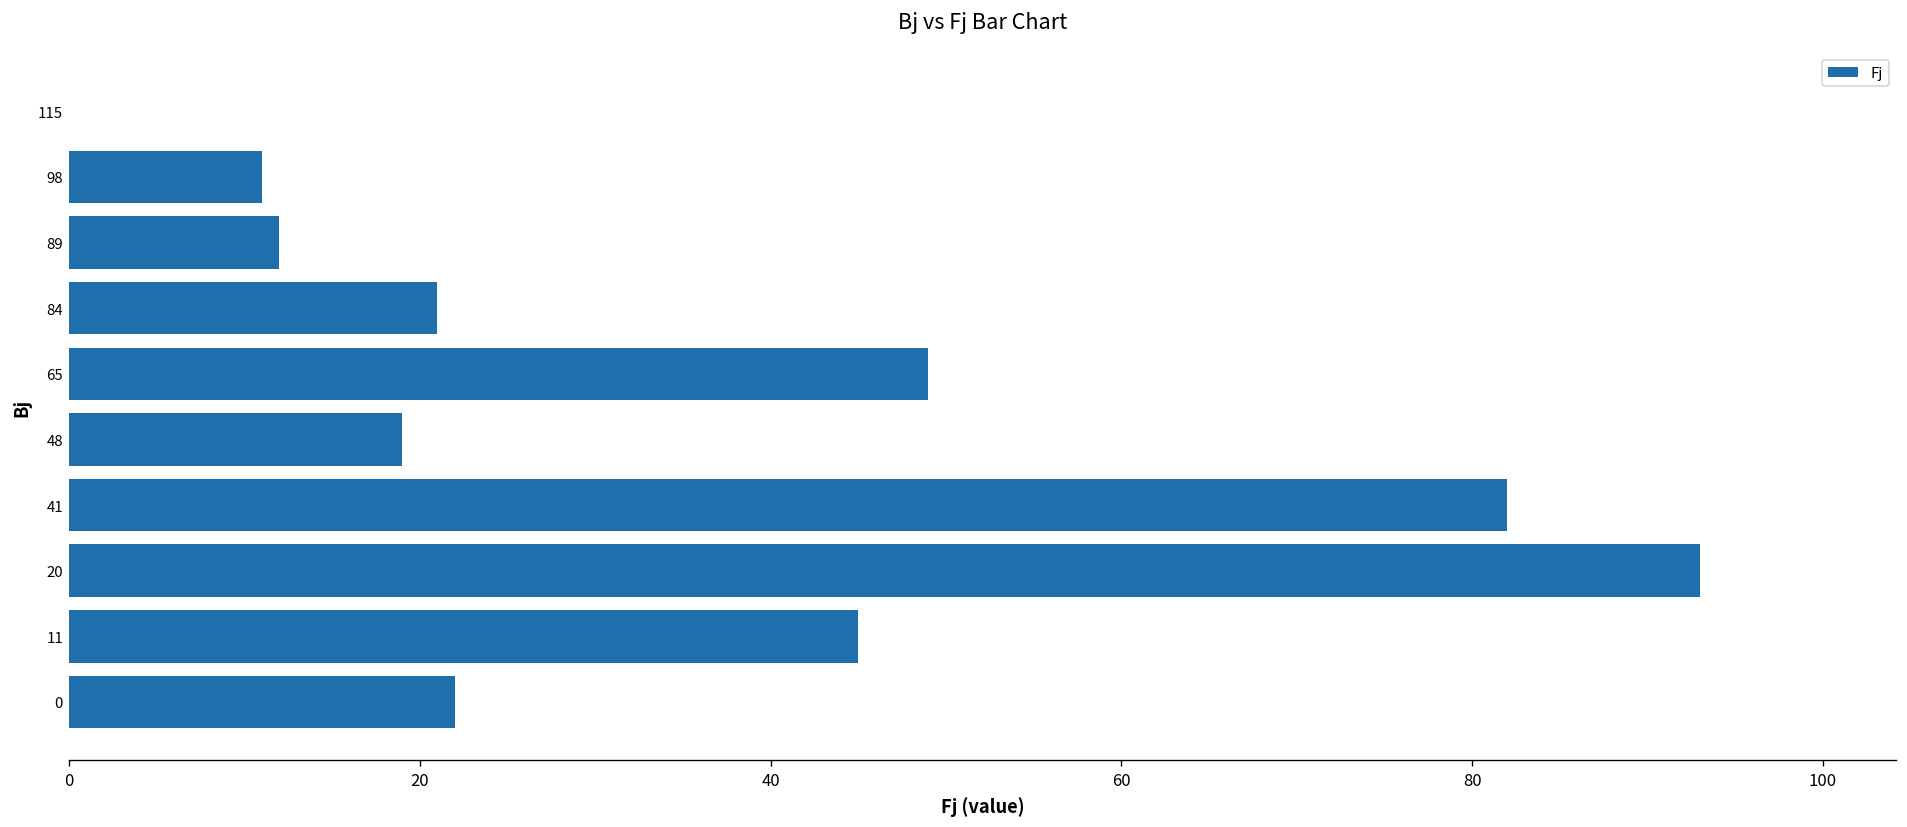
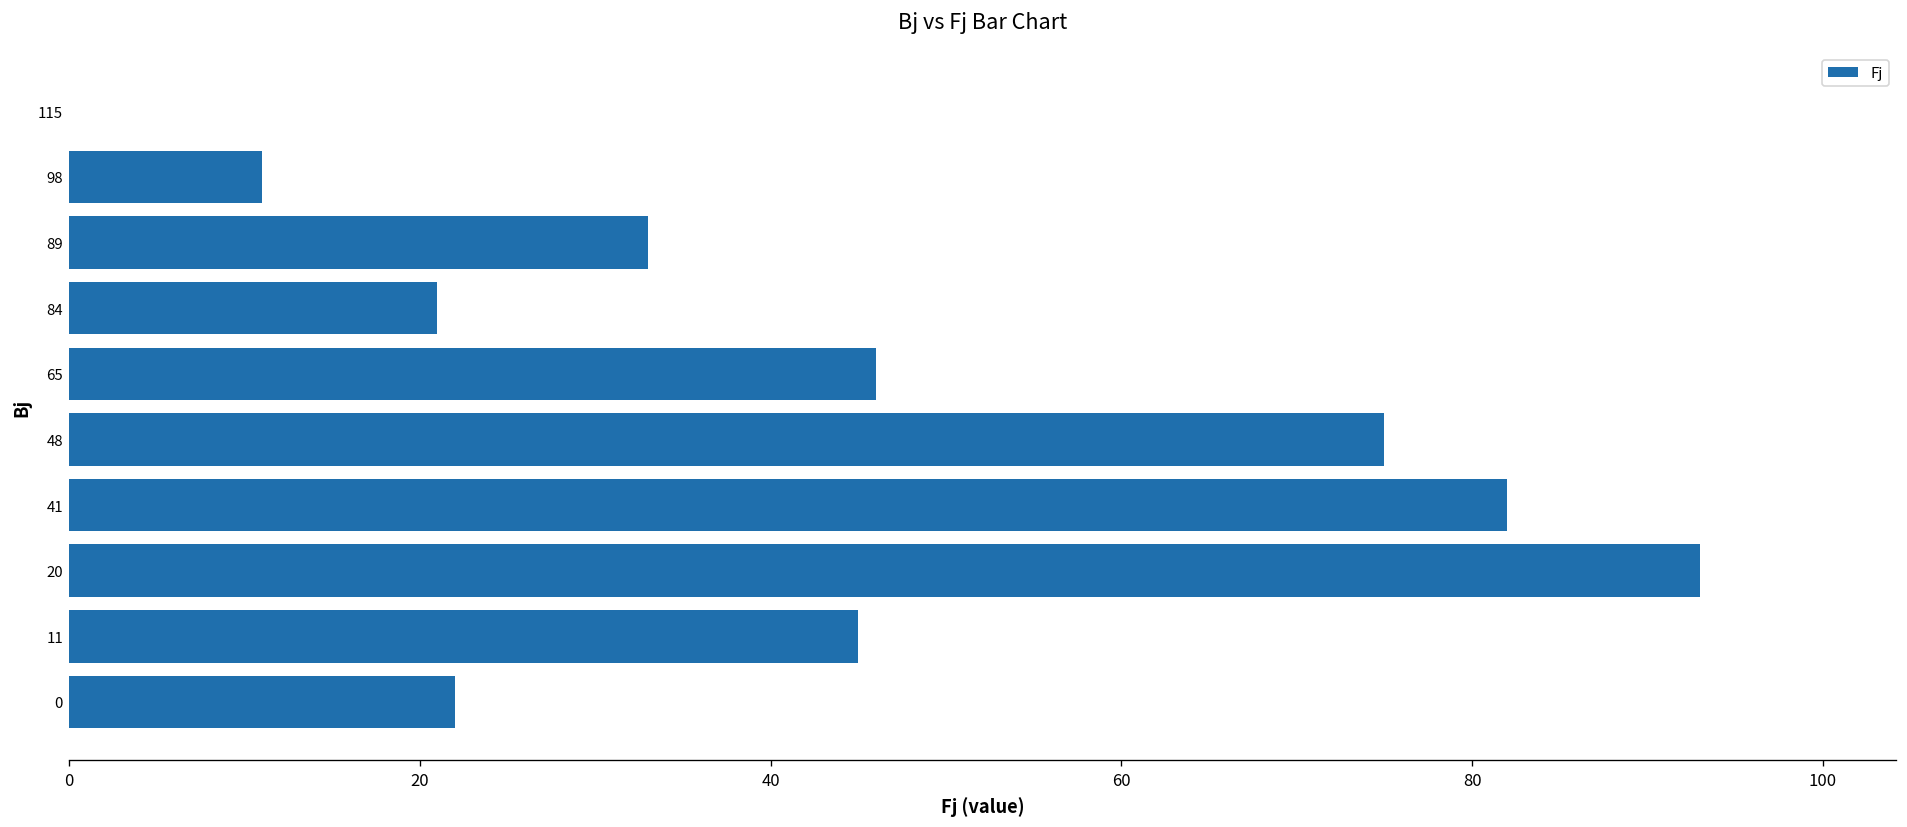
  {
    "115": 0,
    "98": 11,
-   "89": 12,
+   "89": 33,
    "84": 21,
-   "65": 49,
-   "48": 19,
+   "65": 46,
+   "48": 75,
    "41": 82,
    "20": 93,
    "11": 45,
    "0": 22
  }
